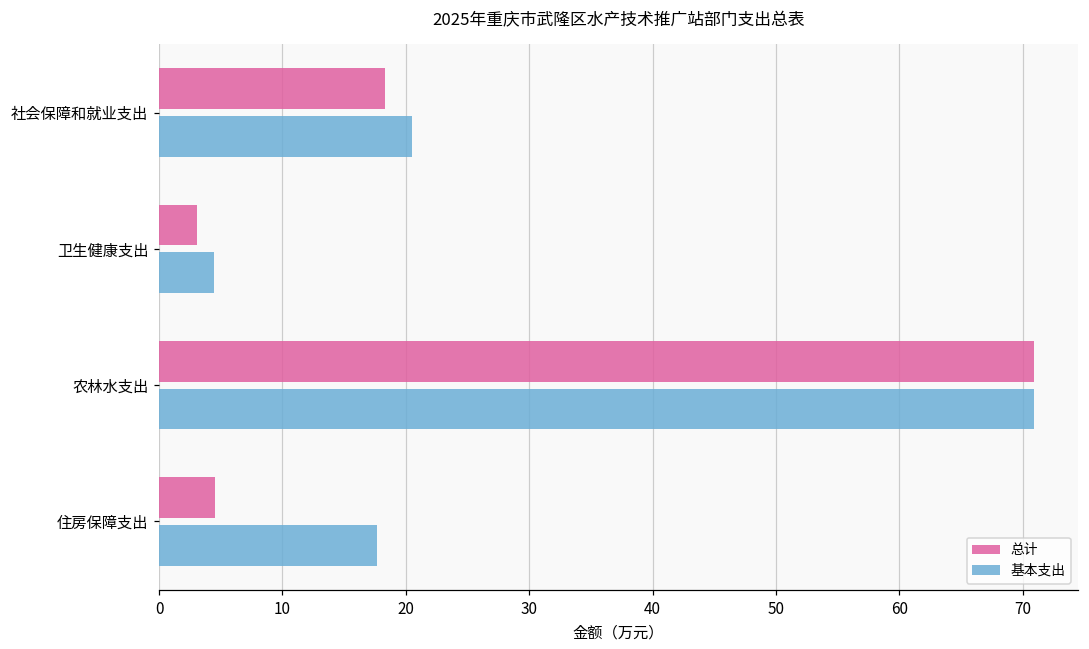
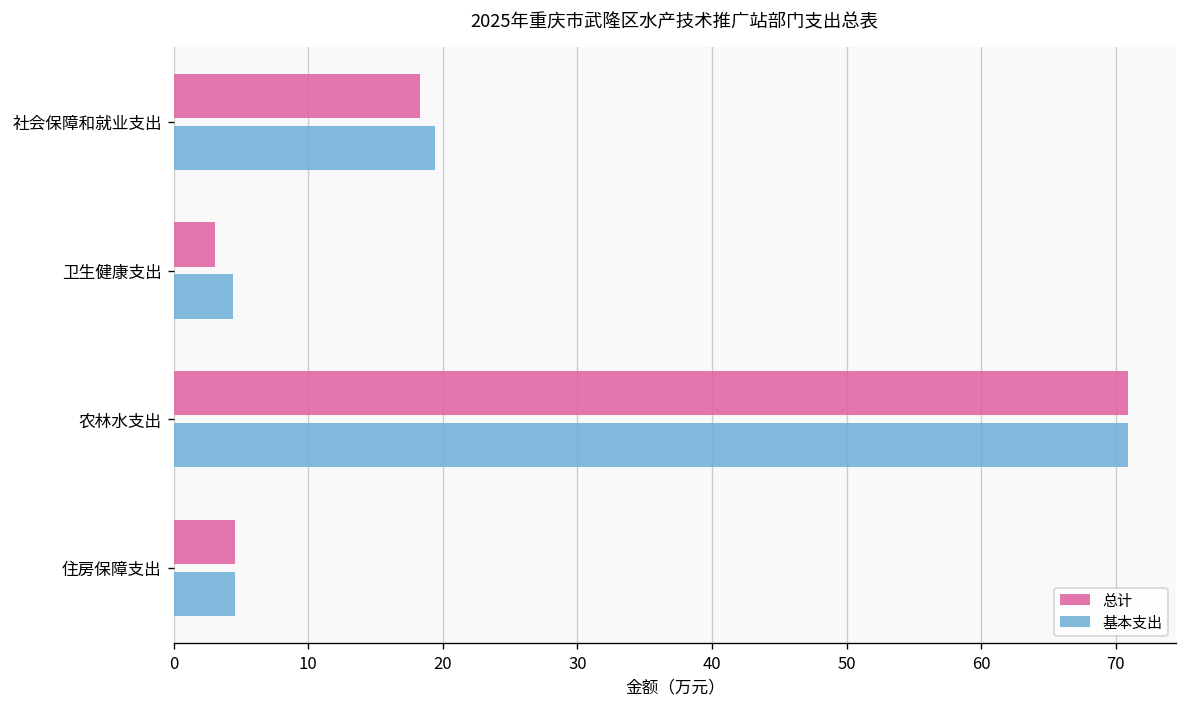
  {
    "总计": {
      "社会保障和就业支出": 18.3,
      "卫生健康支出": 3.1,
      "农林水支出": 70.9,
      "住房保障支出": 4.6
    },
    "基本支出": {
-     "社会保障和就业支出": 20.5,
+     "社会保障和就业支出": 19.4,
      "卫生健康支出": 4.4,
      "农林水支出": 70.9,
-     "住房保障支出": 17.7
+     "住房保障支出": 4.6
    }
  }
